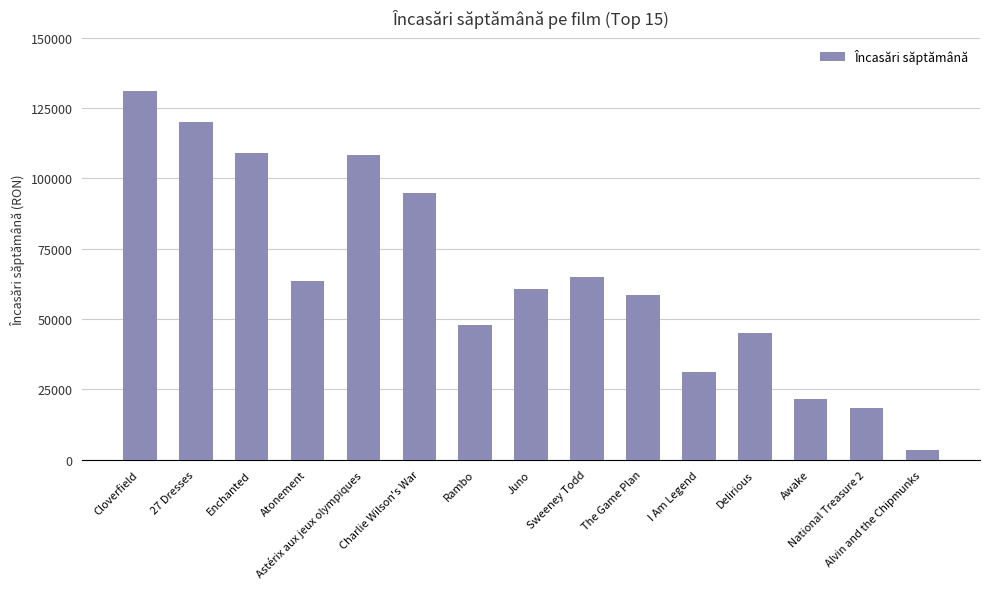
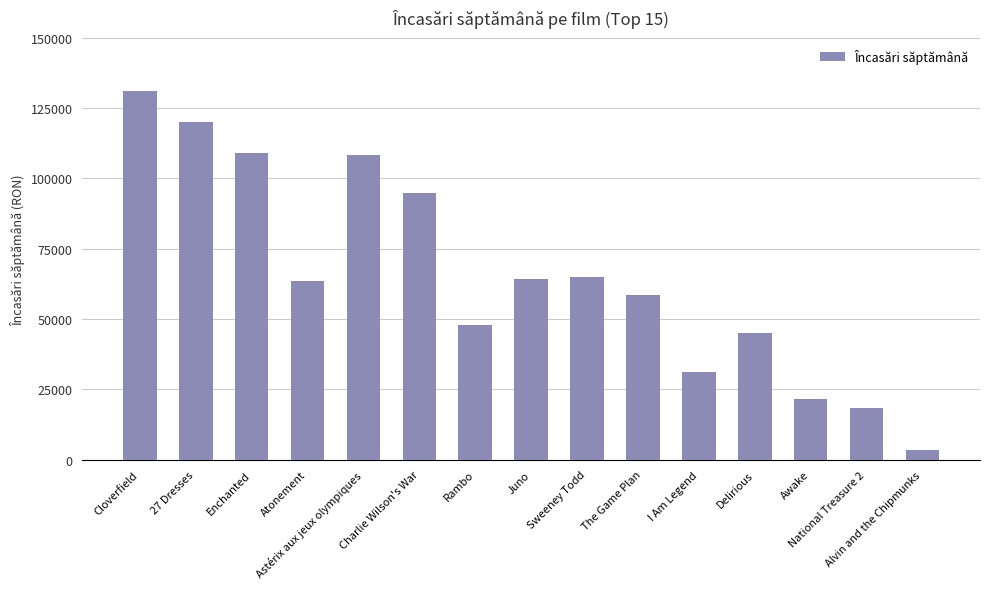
  {
    "Cloverfield": 131000,
    "27 Dresses": 120000,
    "Enchanted": 109000,
    "Atonement": 63000,
    "Astérix aux jeux olympiques": 108000,
    "Charlie Wilson's War": 95000,
    "Rambo": 48000,
-   "Juno": 61000,
+   "Juno": 64000,
    "Sweeney Todd": 65000,
    "The Game Plan": 58000,
    "I Am Legend": 31000,
    "Delirious": 45000,
    "Awake": 22000,
    "National Treasure 2": 18000,
    "Alvin and the Chipmunks": 3000
  }
